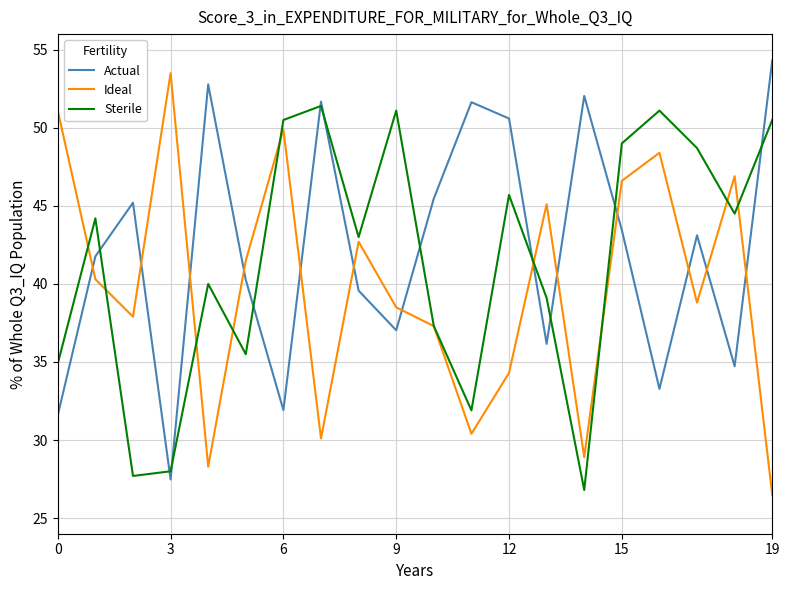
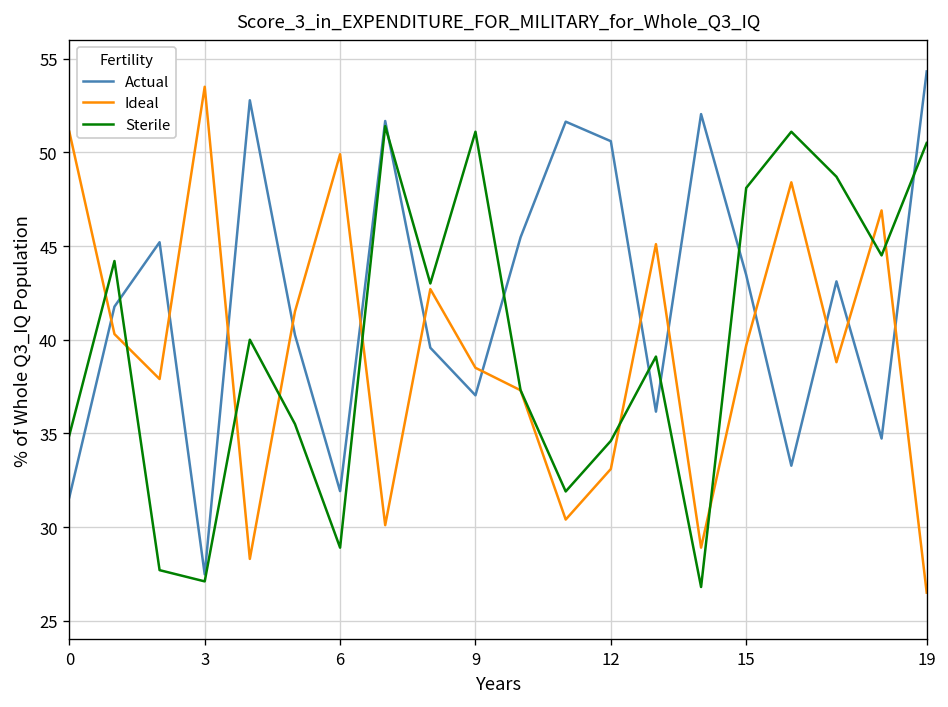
  {
    "Actual": {
      "0": 31.6,
      "3": 27.5,
      "6": 31.9,
      "9": 37.0,
      "12": 50.6,
      "15": 43.5,
      "19": 54.3
    },
    "Ideal": {
      "0": 51.1,
      "3": 53.5,
      "6": 49.9,
      "9": 38.5,
-     "12": 34.3,
-     "15": 46.6,
+     "12": 33.1,
+     "15": 39.7,
      "19": 26.5
    },
    "Sterile": {
      "0": 34.9,
-     "3": 28.0,
-     "6": 50.5,
+     "3": 27.1,
+     "6": 28.9,
      "9": 51.1,
-     "12": 45.7,
-     "15": 49.0,
+     "12": 34.6,
+     "15": 48.1,
      "19": 50.5
    }
  }
